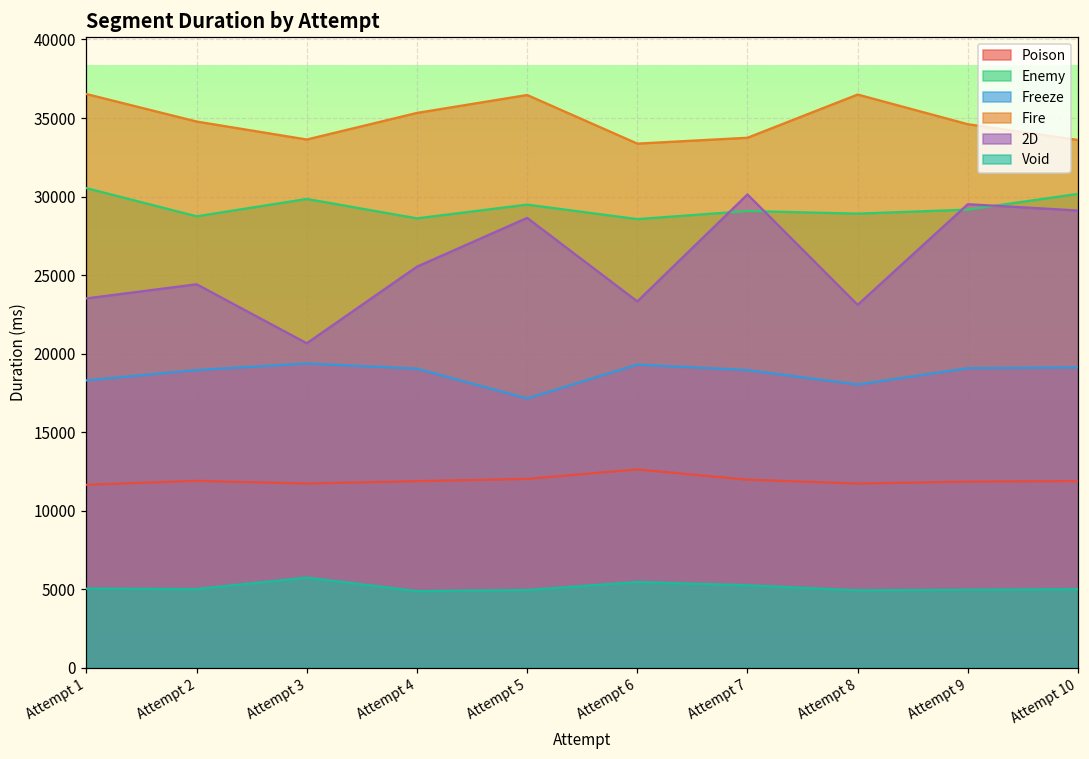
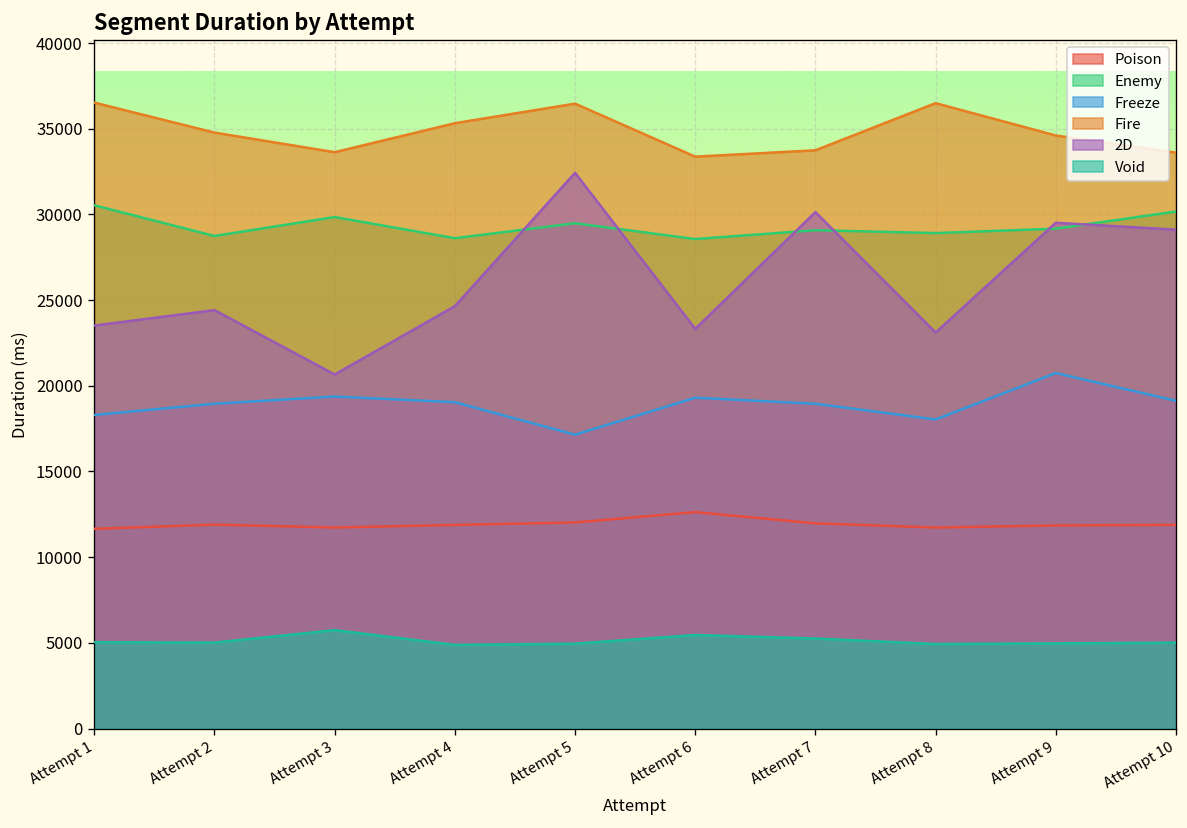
  {
    "Freeze": {
      "Attempt 1": 18300,
      "Attempt 2": 19000,
      "Attempt 3": 19400,
      "Attempt 4": 19000,
      "Attempt 5": 17100,
      "Attempt 6": 19300,
      "Attempt 7": 19000,
      "Attempt 8": 18000,
-     "Attempt 9": 19100,
+     "Attempt 9": 20700,
      "Attempt 10": 19100
    },
    "2D": {
      "Attempt 1": 23500,
      "Attempt 2": 24400,
      "Attempt 3": 20700,
-     "Attempt 4": 25500,
-     "Attempt 5": 28600,
+     "Attempt 4": 24600,
+     "Attempt 5": 32400,
      "Attempt 6": 23300,
      "Attempt 7": 30100,
      "Attempt 8": 23100,
      "Attempt 9": 29500,
      "Attempt 10": 29100
    }
  }
